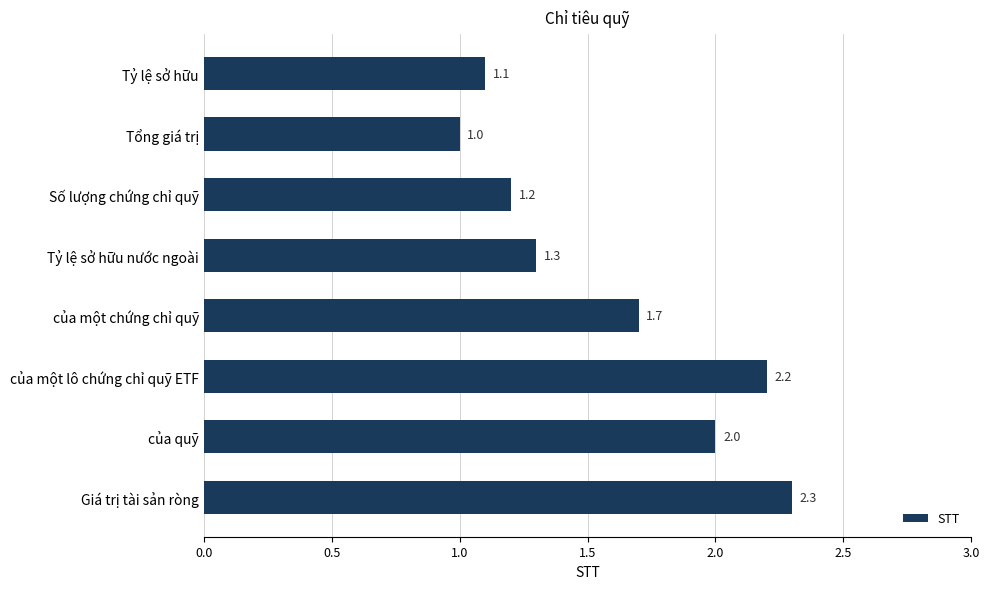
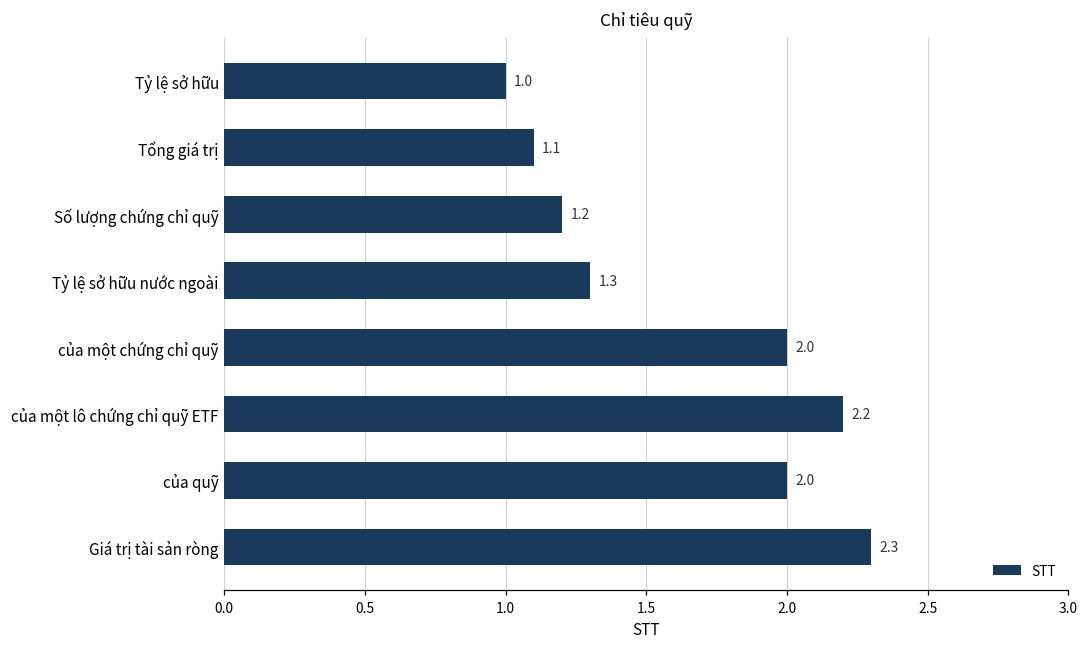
  {
-   "Tỷ lệ sở hữu": 1.1,
-   "Tổng giá trị": 1.0,
+   "Tỷ lệ sở hữu": 1.0,
+   "Tổng giá trị": 1.1,
    "Số lượng chứng chỉ quỹ": 1.2,
    "Tỷ lệ sở hữu nước ngoài": 1.3,
-   "của một chứng chỉ quỹ": 1.7,
+   "của một chứng chỉ quỹ": 2.0,
    "của một lô chứng chỉ quỹ ETF": 2.2,
    "của quỹ": 2.0,
    "Giá trị tài sản ròng": 2.3
  }
